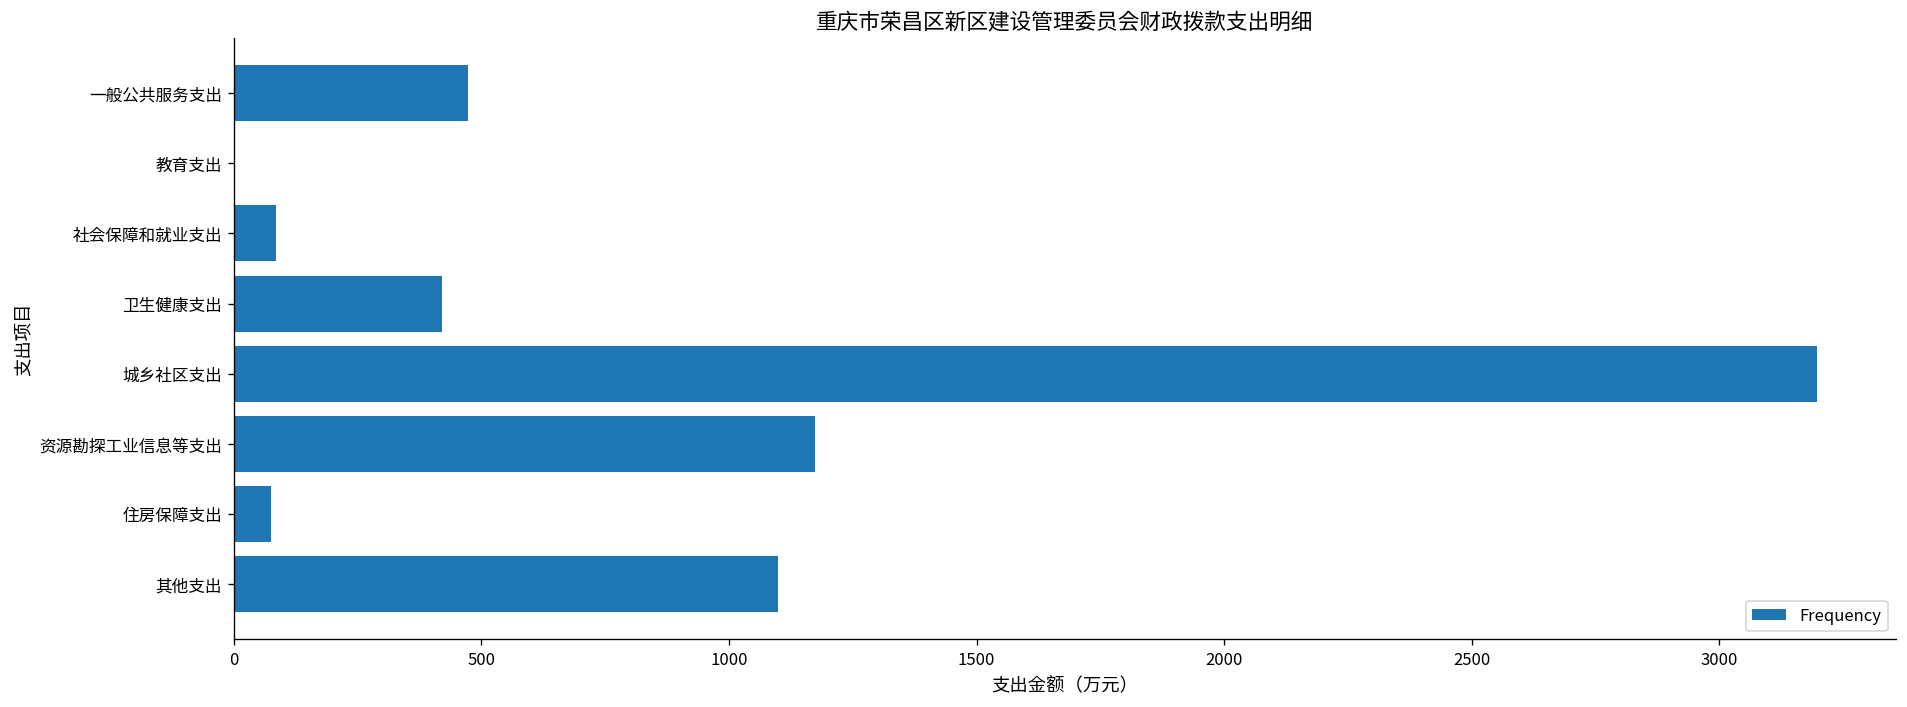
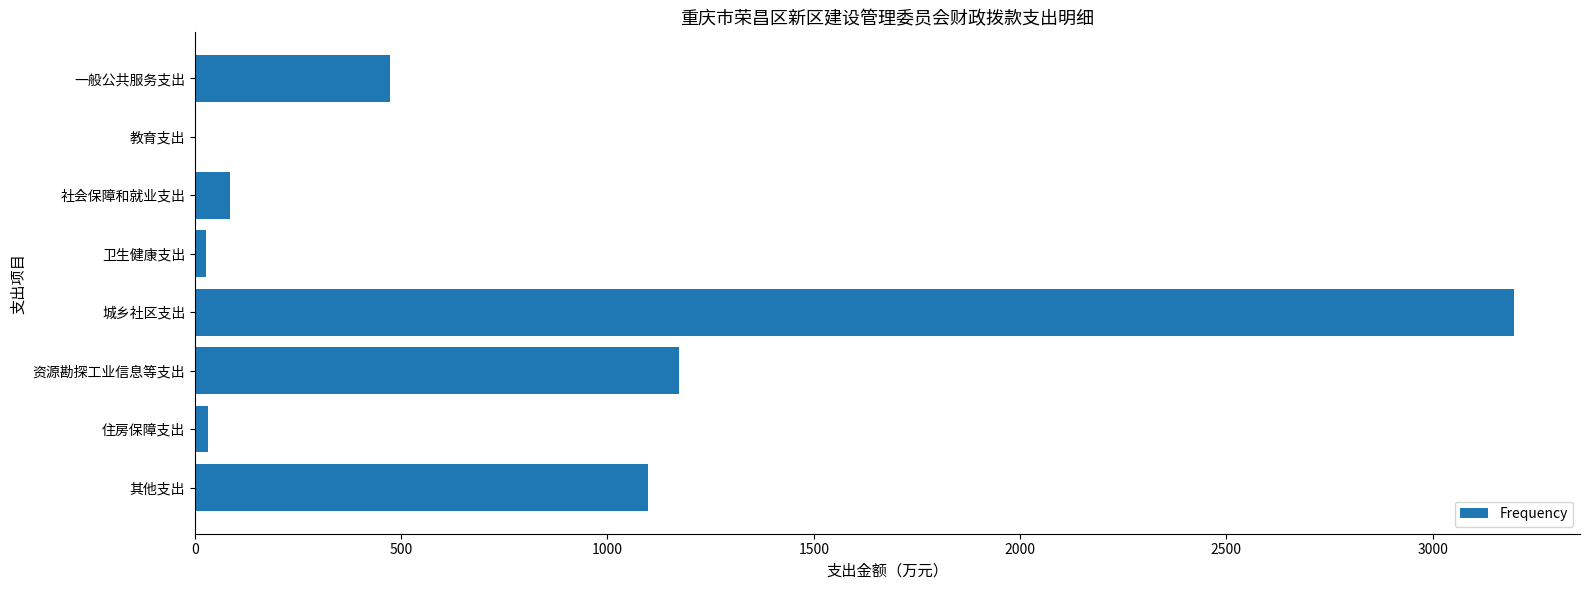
  {
    "一般公共服务支出": 470,
    "社会保障和就业支出": 90,
-   "卫生健康支出": 420,
+   "卫生健康支出": 30,
    "城乡社区支出": 3200,
    "资源勘探工业信息等支出": 1170,
-   "住房保障支出": 80,
+   "住房保障支出": 30,
    "其他支出": 1100
  }
